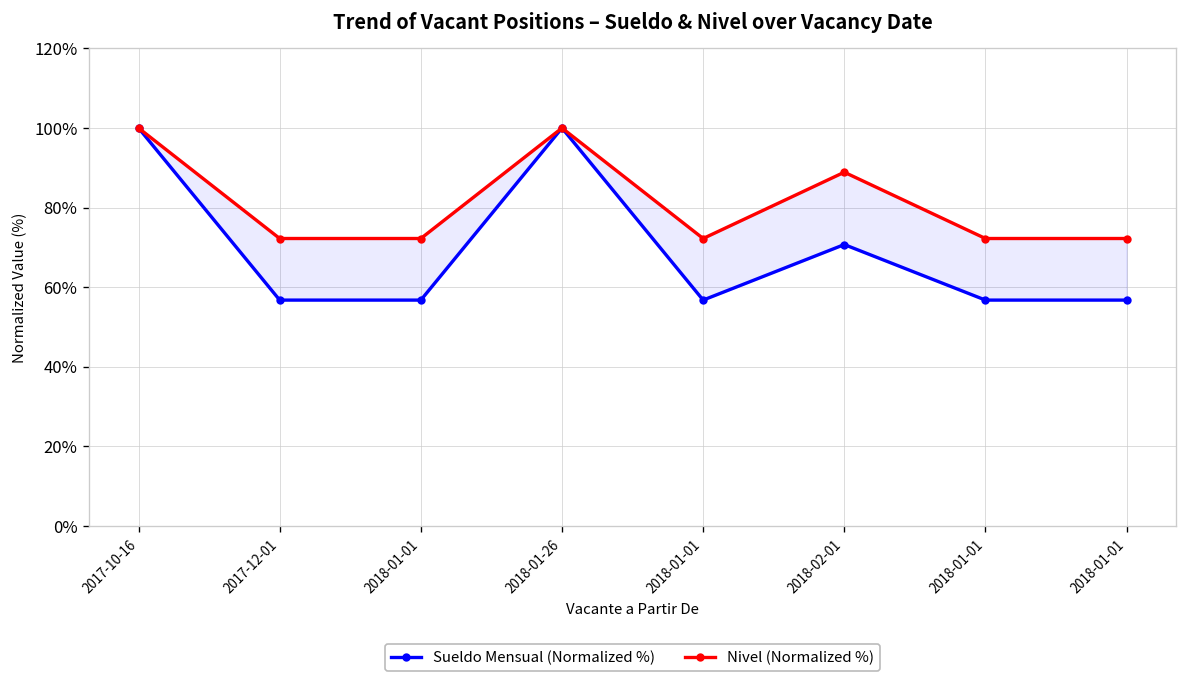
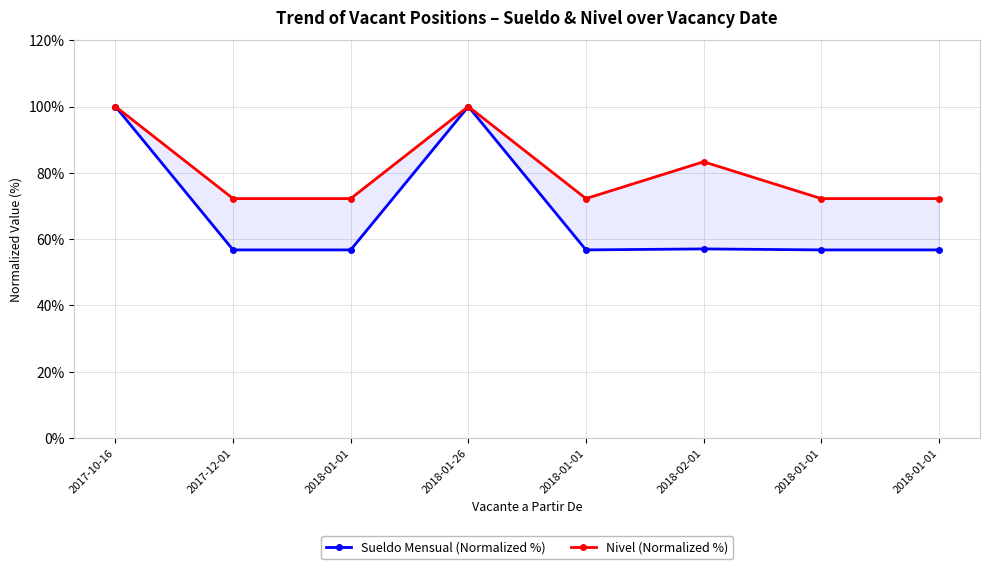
  {
    "Sueldo Mensual (Normalized %)": {
      "2017-12-01": "57%",
-     "2018-02-01": "71%"
+     "2018-02-01": "57%"
    },
    "Nivel (Normalized %)": {
      "2017-12-01": "72%",
-     "2018-02-01": "89%"
+     "2018-02-01": "83%"
    }
  }
